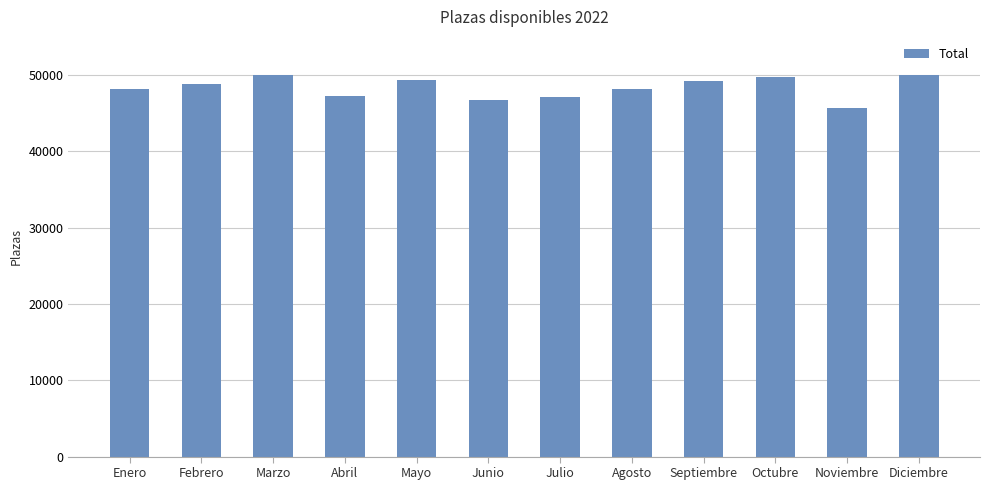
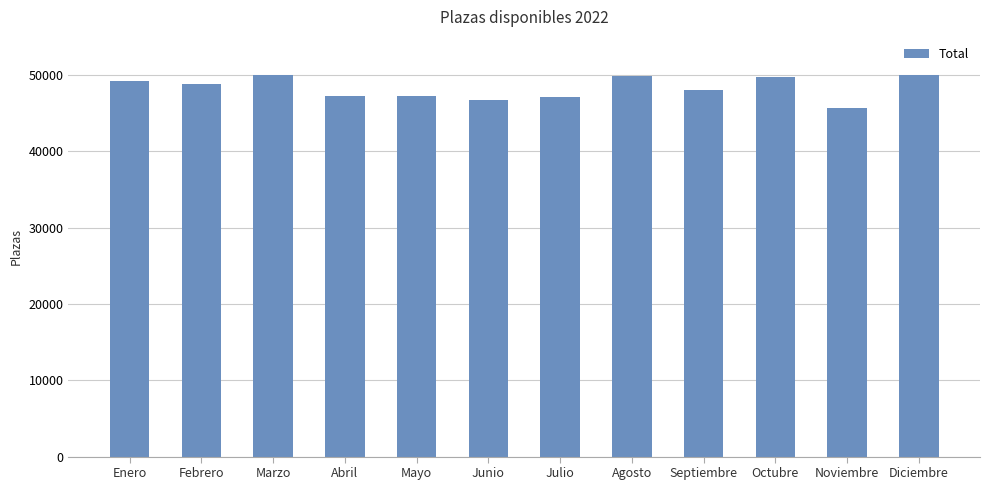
  {
-   "Enero": 48000,
+   "Enero": 49000,
    "Febrero": 49000,
    "Marzo": 50000,
    "Abril": 47000,
-   "Mayo": 49000,
+   "Mayo": 47000,
    "Junio": 47000,
    "Julio": 47000,
-   "Agosto": 48000,
-   "Septiembre": 49000,
+   "Agosto": 50000,
+   "Septiembre": 48000,
    "Octubre": 50000,
    "Noviembre": 46000,
    "Diciembre": 50000
  }
